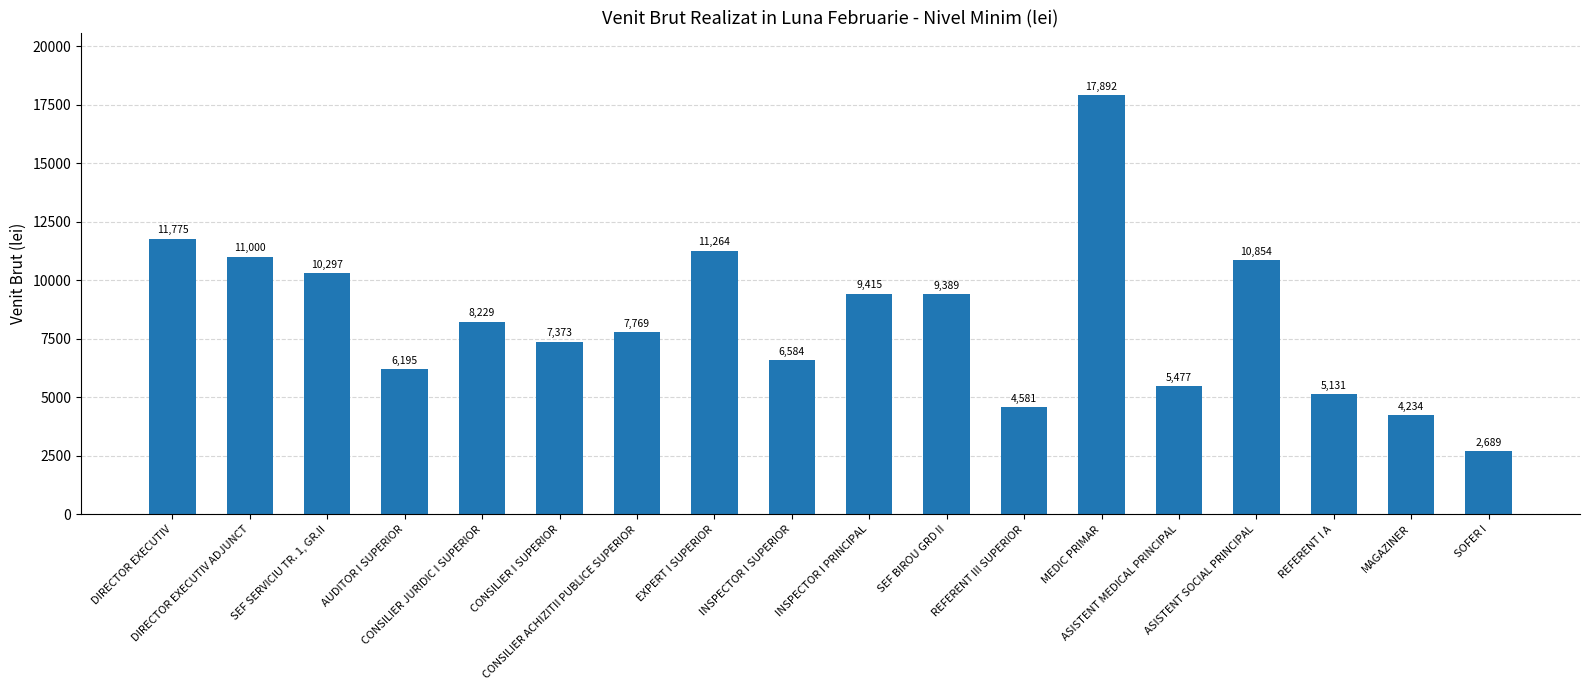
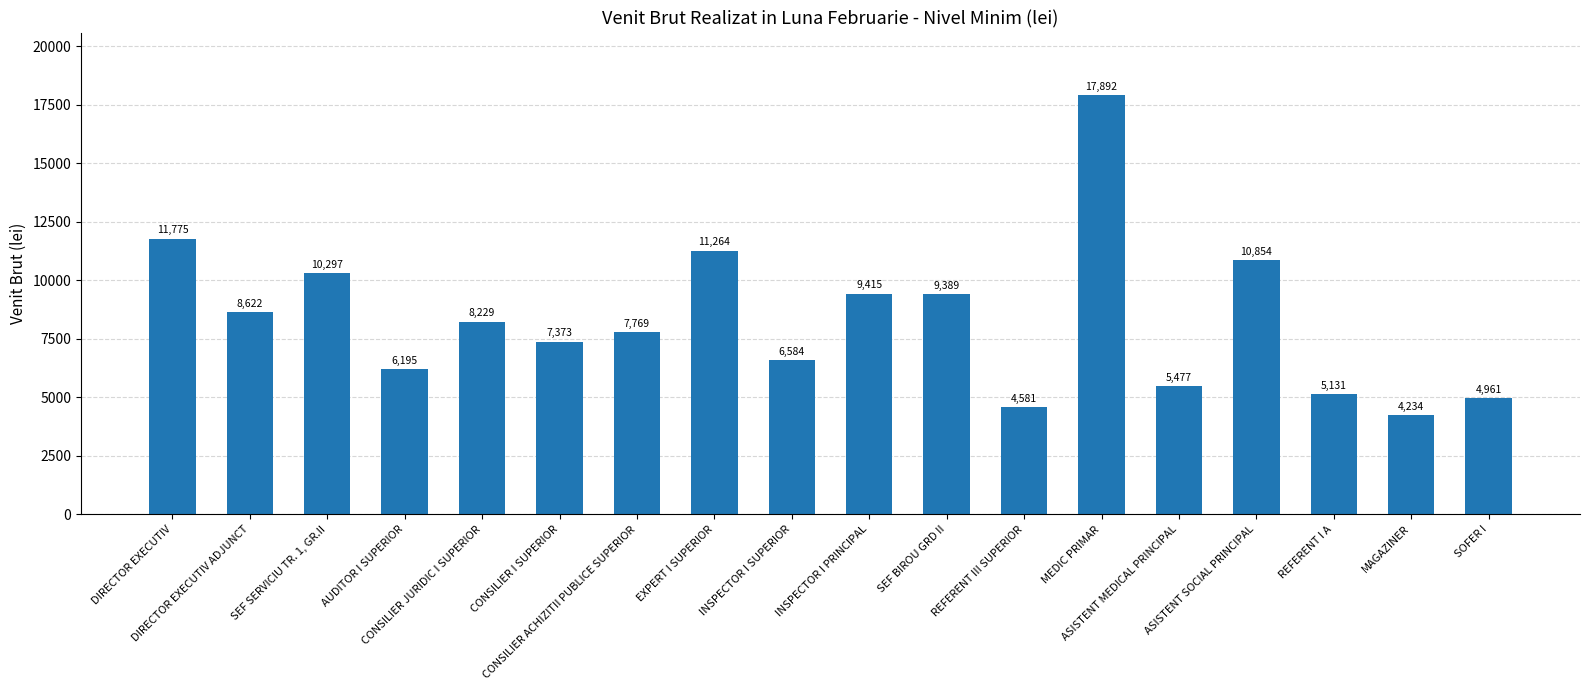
  {
    "DIRECTOR EXECUTIV": "11,775",
-   "DIRECTOR EXECUTIV ADJUNCT": "11,000",
+   "DIRECTOR EXECUTIV ADJUNCT": "8,622",
    "SEF SERVICIU TR. 1, GR.II": "10,297",
    "AUDITOR I SUPERIOR": "6,195",
    "CONSILIER JURIDIC I SUPERIOR": "8,229",
    "CONSILIER I SUPERIOR": "7,373",
    "CONSILIER ACHIZITII PUBLICE SUPERIOR": "7,769",
    "EXPERT I SUPERIOR": "11,264",
    "INSPECTOR I SUPERIOR": "6,584",
    "INSPECTOR I PRINCIPAL": "9,415",
    "SEF BIROU GRD II": "9,389",
    "REFERENT III SUPERIOR": "4,581",
    "MEDIC PRIMAR": "17,892",
    "ASISTENT MEDICAL PRINCIPAL": "5,477",
    "ASISTENT SOCIAL PRINCIPAL": "10,854",
    "REFERENT I A": "5,131",
    "MAGAZINER": "4,234",
-   "SOFER I": "2,689"
+   "SOFER I": "4,961"
  }
